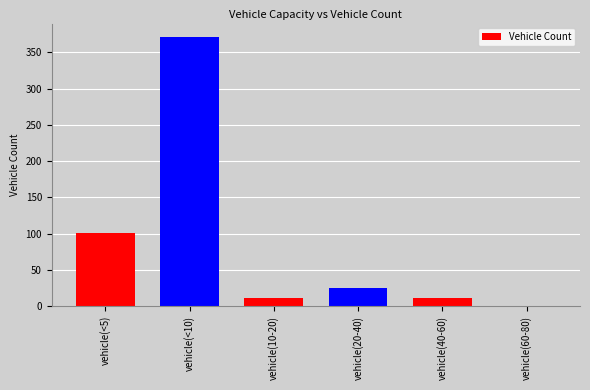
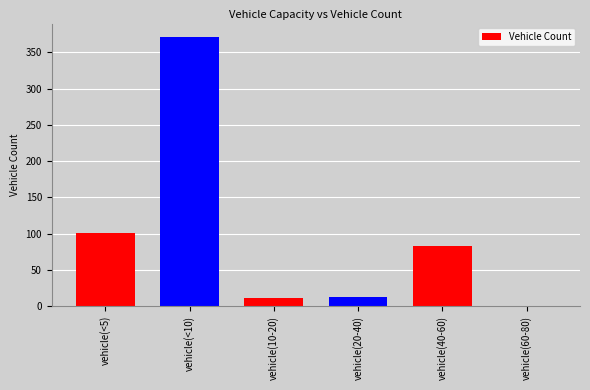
  {
    "vehicle(<5)": 100,
    "vehicle(<10)": 370,
    "vehicle(10-20)": 10,
-   "vehicle(20-40)": 30,
-   "vehicle(40-60)": 10,
+   "vehicle(20-40)": 10,
+   "vehicle(40-60)": 80,
    "vehicle(60-80)": 0
  }
